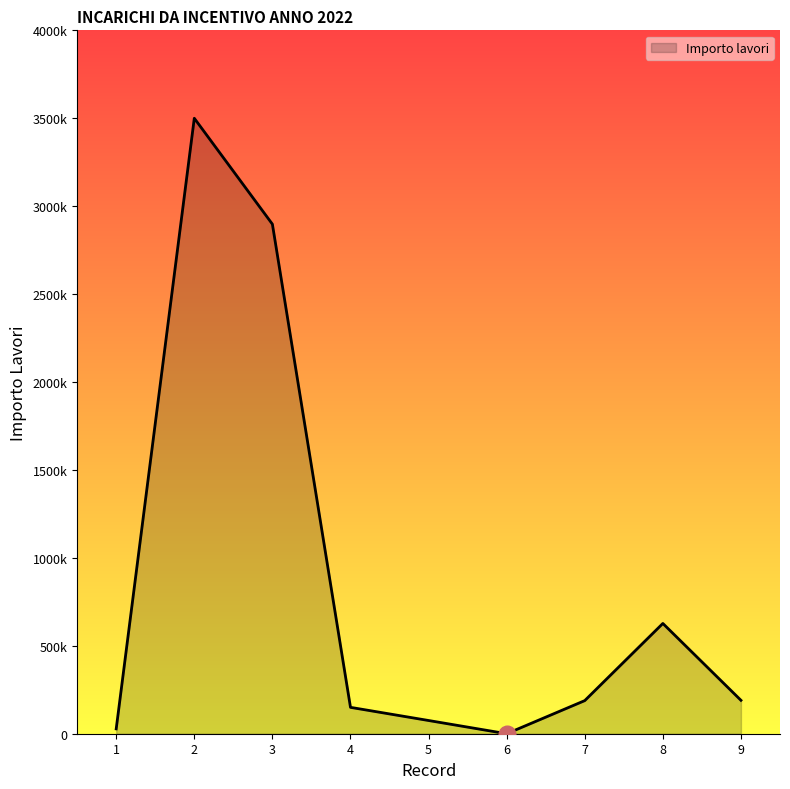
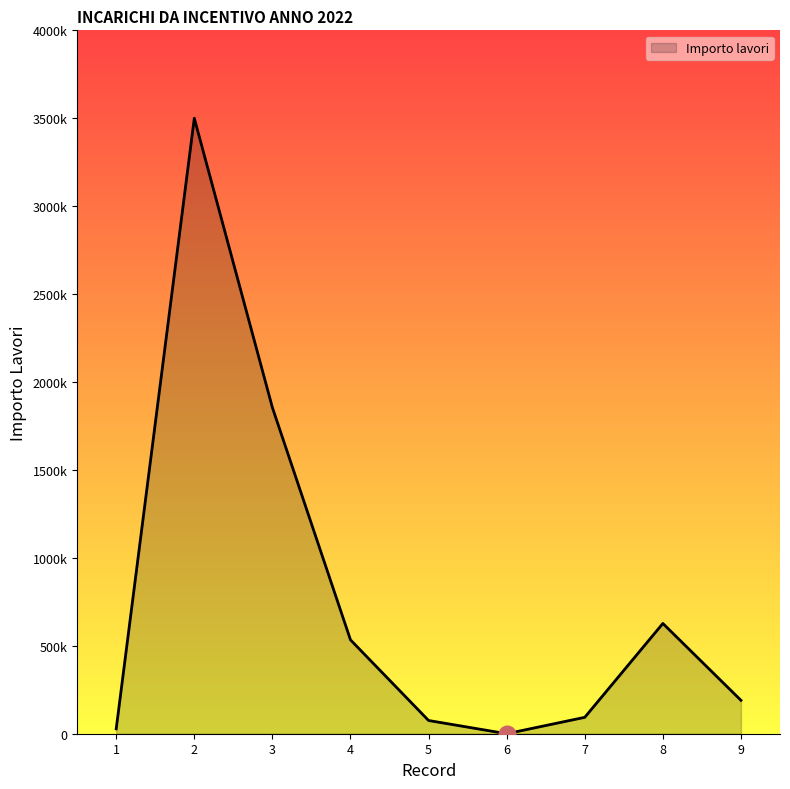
  {
    "Importo lavori": {
      "1": 30000,
      "2": 3500000,
-     "3": 2900000,
-     "4": 150000,
+     "3": 1850000,
+     "4": 530000,
      "5": 80000,
-     "7": 190000,
+     "7": 90000,
      "8": 630000,
      "9": 190000
    }
  }
